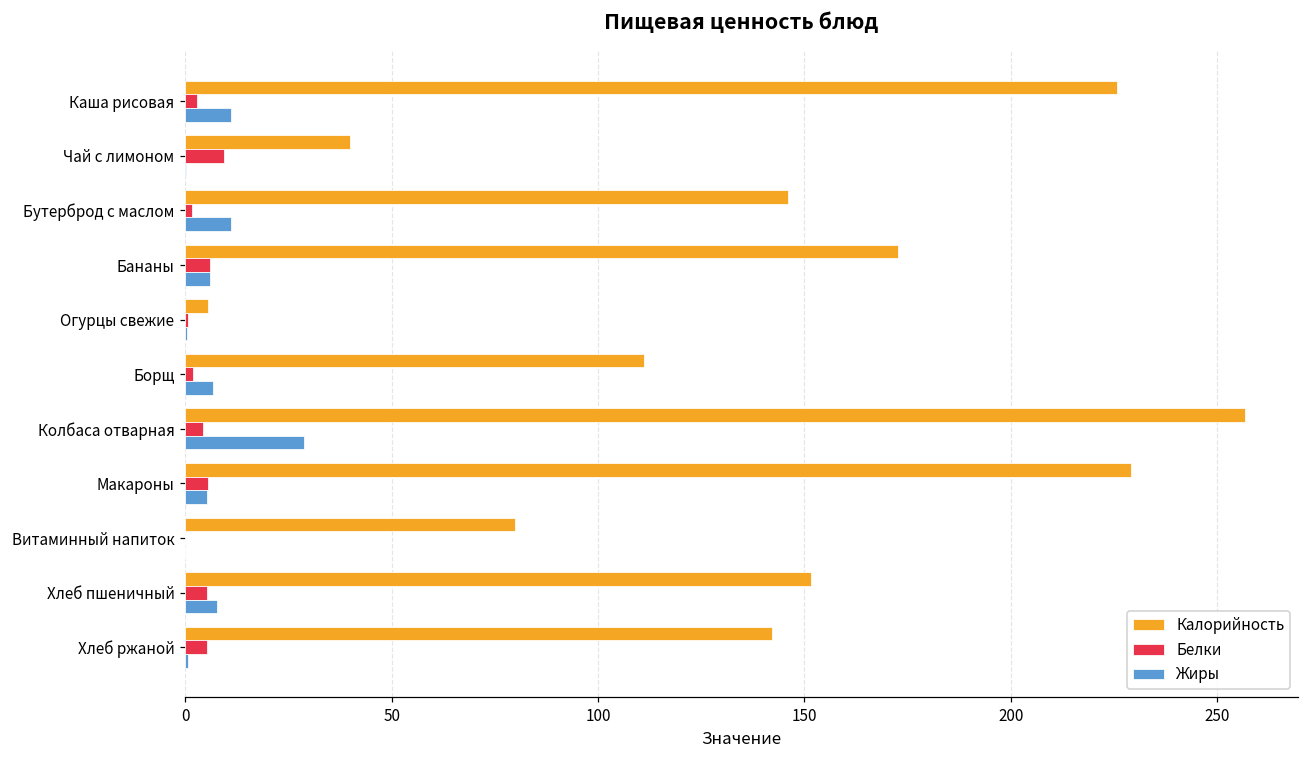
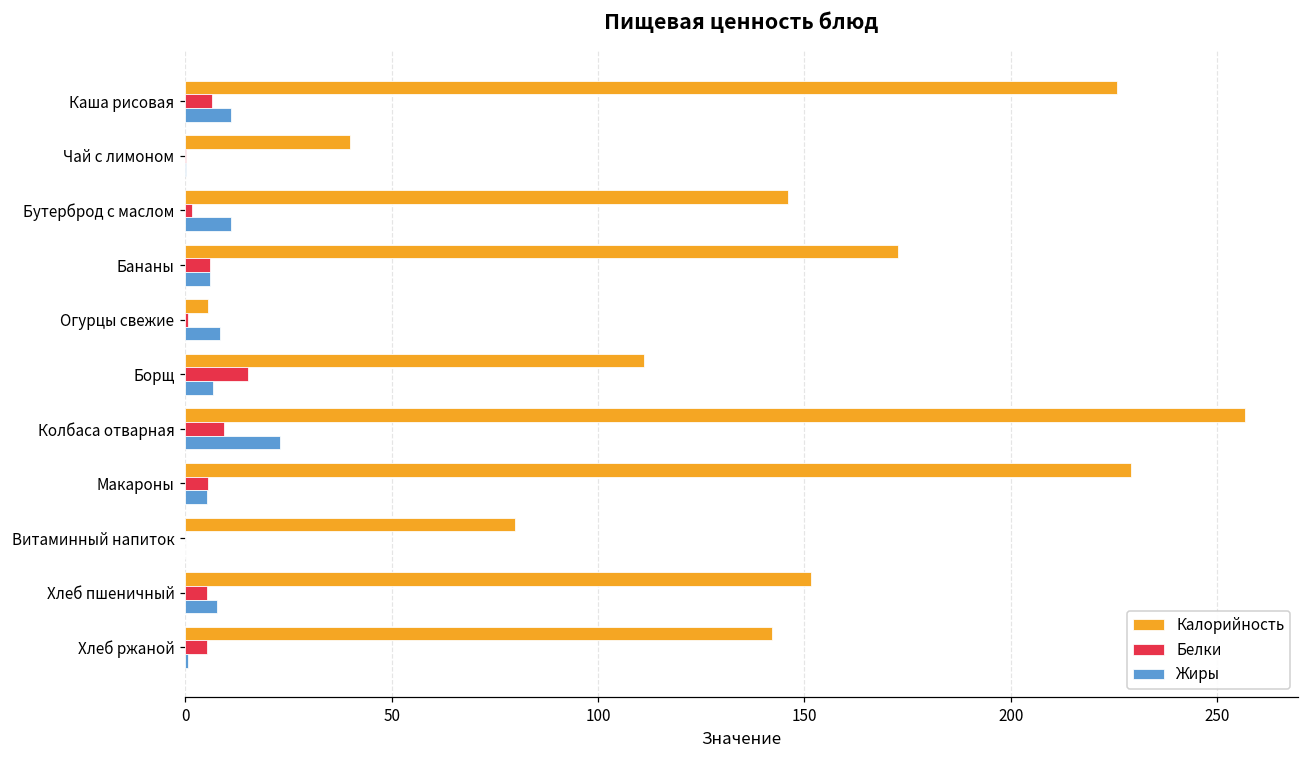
  {
    "Калорийность": {
      "Каша рисовая": 226,
      "Чай с лимоном": 40,
      "Бутерброд с маслом": 146,
      "Бананы": 173,
      "Огурцы свежие": 5,
      "Борщ": 111,
      "Колбаса отварная": 257,
      "Макароны": 229,
      "Витаминный напиток": 80,
      "Хлеб пшеничный": 152,
      "Хлеб ржаной": 142
    },
    "Белки": {
-     "Каша рисовая": 3,
-     "Чай с лимоном": 9,
+     "Каша рисовая": 7,
+     "Чай с лимоном": 0,
      "Бутерброд с маслом": 2,
      "Бананы": 6,
-     "Борщ": 2,
-     "Колбаса отварная": 4,
+     "Борщ": 15,
+     "Колбаса отварная": 9,
      "Макароны": 6,
      "Витаминный напиток": 0,
      "Хлеб пшеничный": 5,
      "Хлеб ржаной": 5
    },
    "Жиры": {
      "Каша рисовая": 11,
      "Бутерброд с маслом": 11,
      "Бананы": 6,
-     "Огурцы свежие": 0,
+     "Огурцы свежие": 8,
      "Борщ": 7,
-     "Колбаса отварная": 29,
+     "Колбаса отварная": 23,
      "Макароны": 5,
      "Витаминный напиток": 0,
      "Хлеб пшеничный": 8
    }
  }
